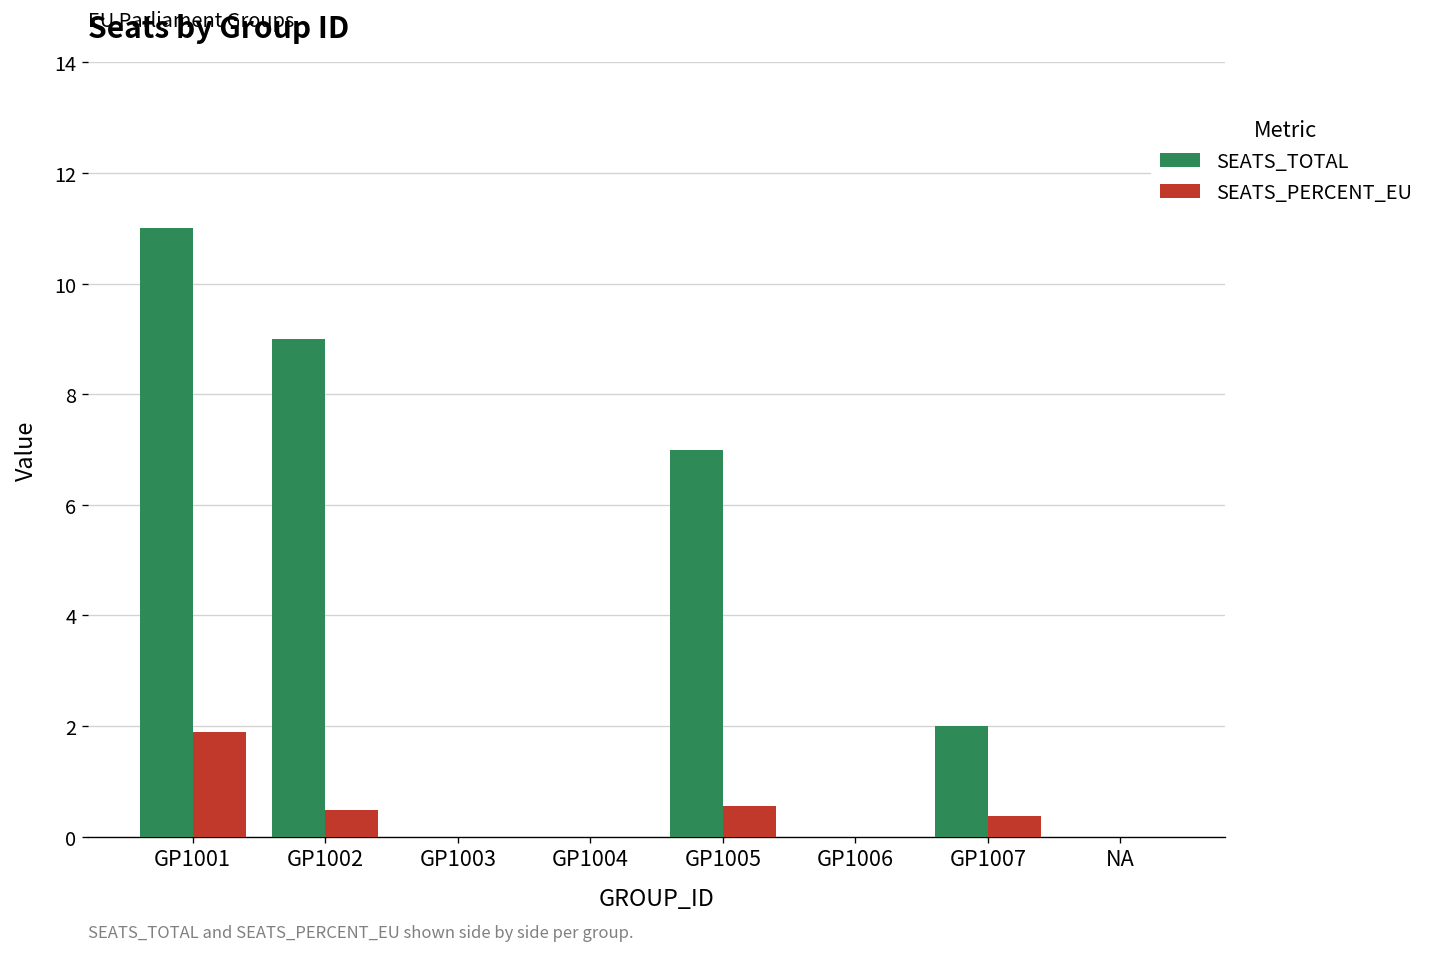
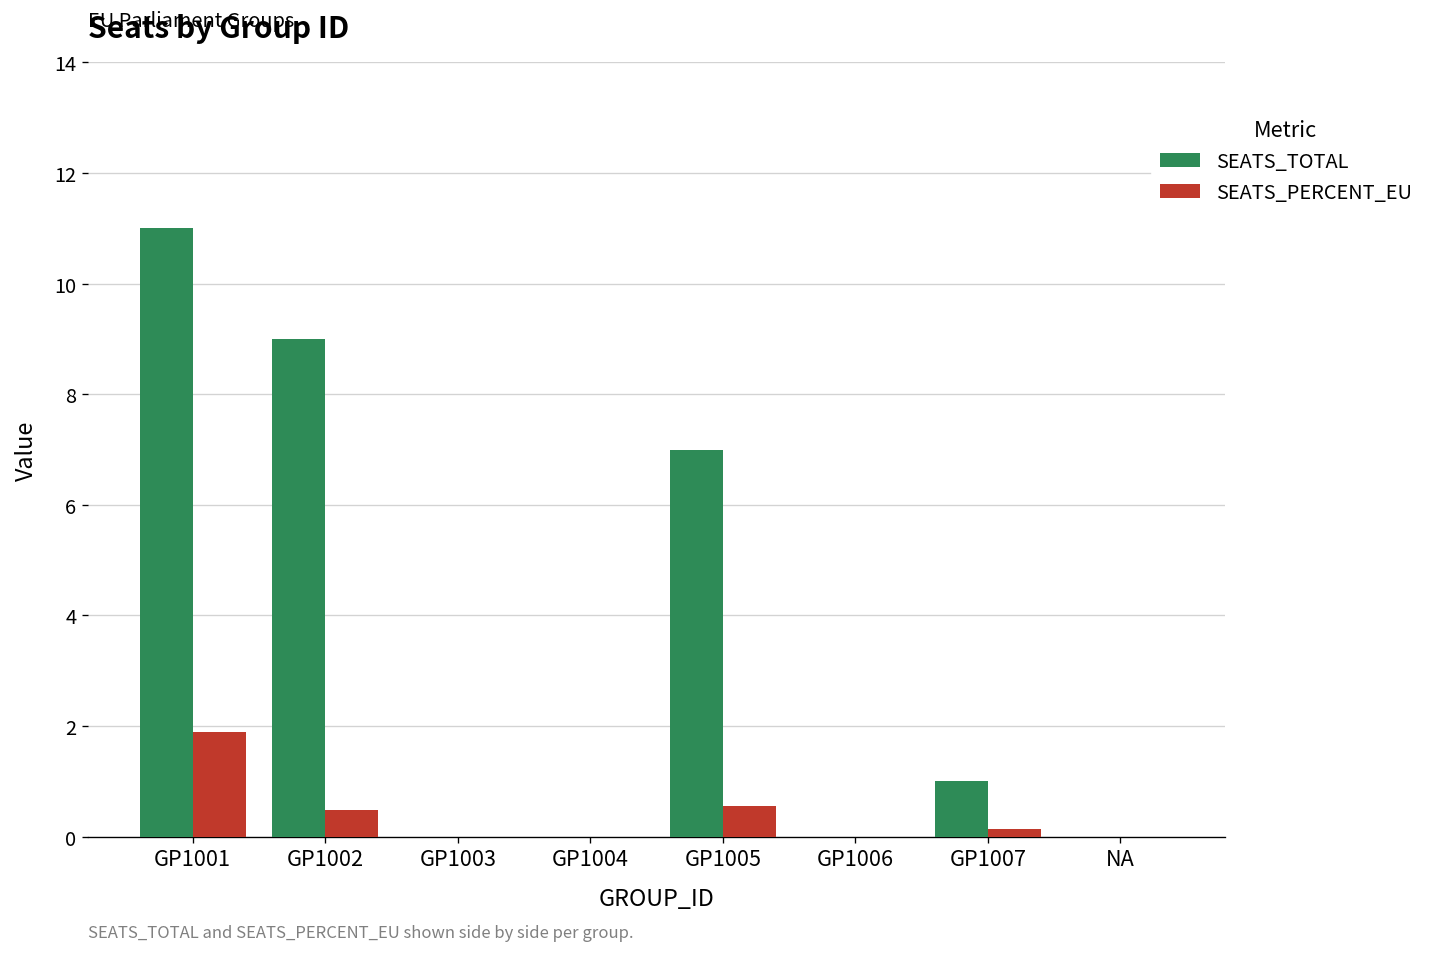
  {
    "SEATS_TOTAL": {
      "GP1001": 11,
      "GP1002": 9,
      "GP1003": 0,
      "GP1004": 0,
      "GP1005": 7,
      "GP1006": 0,
-     "GP1007": 2,
+     "GP1007": 1,
      "NA": 0
    },
    "SEATS_PERCENT_EU": {
      "GP1001": 1.9,
      "GP1002": 0.5,
      "GP1003": 0.0,
      "GP1004": 0.0,
      "GP1005": 0.6,
      "GP1006": 0.0,
-     "GP1007": 0.4,
+     "GP1007": 0.1,
      "NA": 0.0
    }
  }
